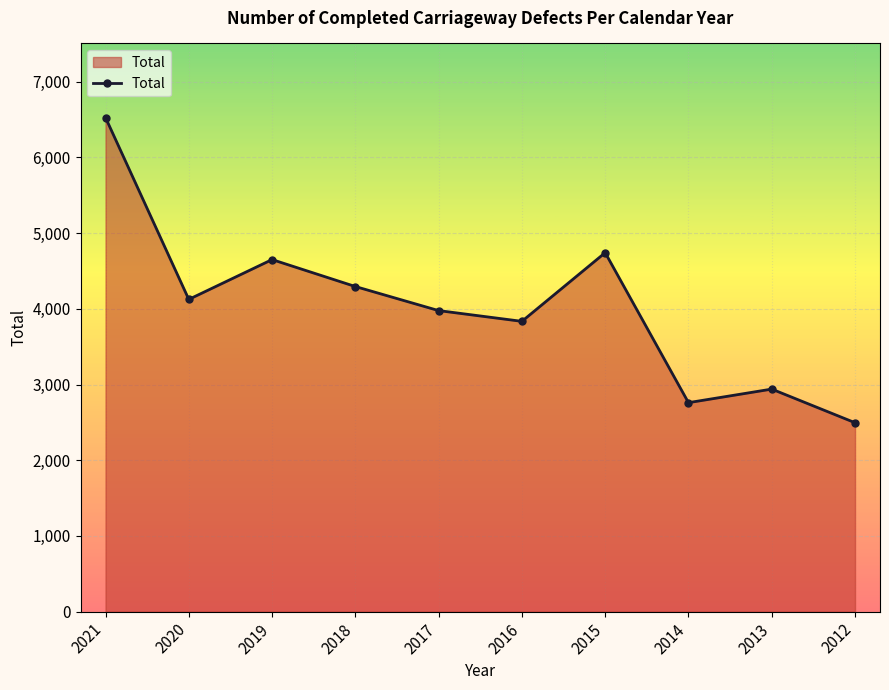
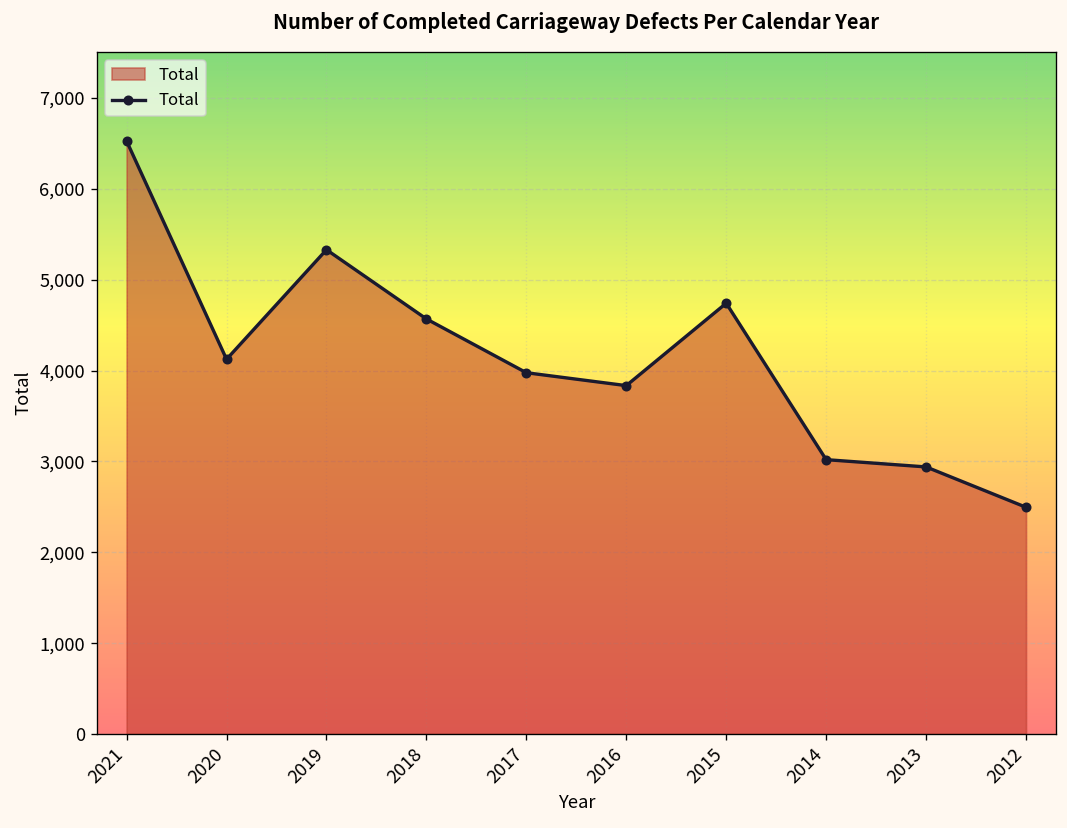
  {
    "2021": "6,500",
    "2020": "4,100",
-   "2019": "4,700",
-   "2018": "4,300",
+   "2019": "5,300",
+   "2018": "4,600",
    "2017": "4,000",
    "2016": "3,800",
    "2015": "4,700",
-   "2014": "2,800",
+   "2014": "3,000",
    "2013": "2,900",
    "2012": "2,500"
  }
